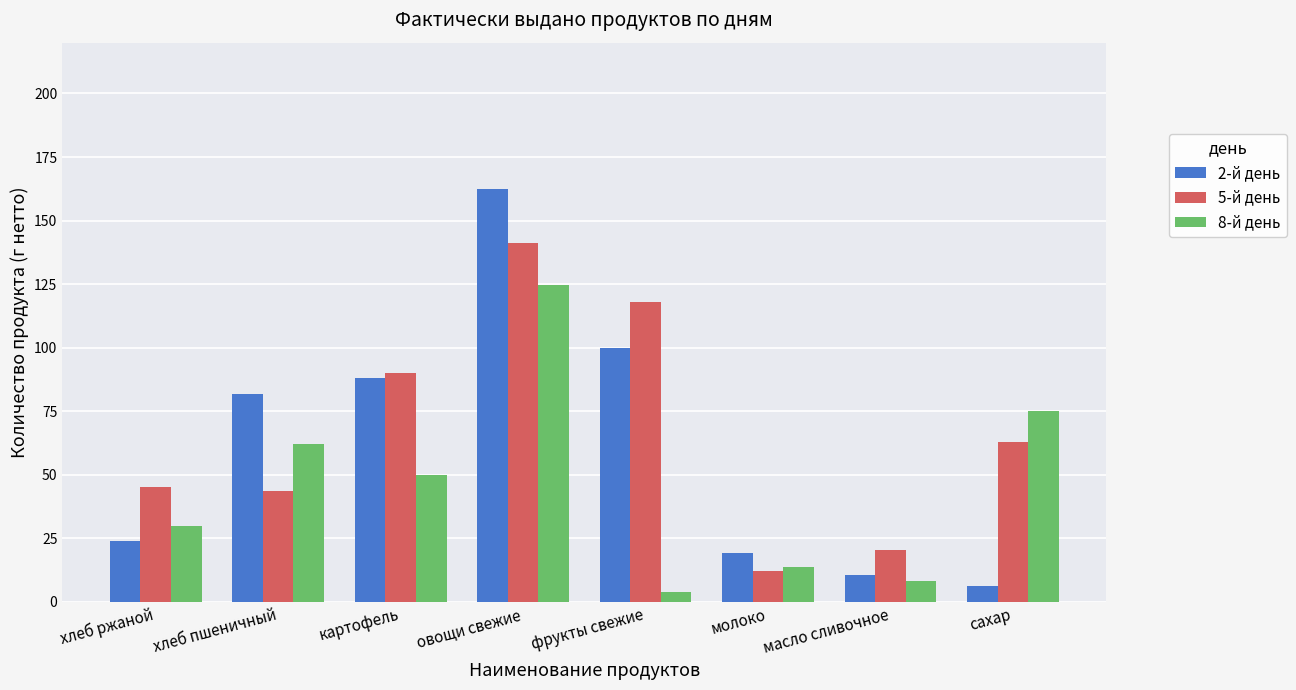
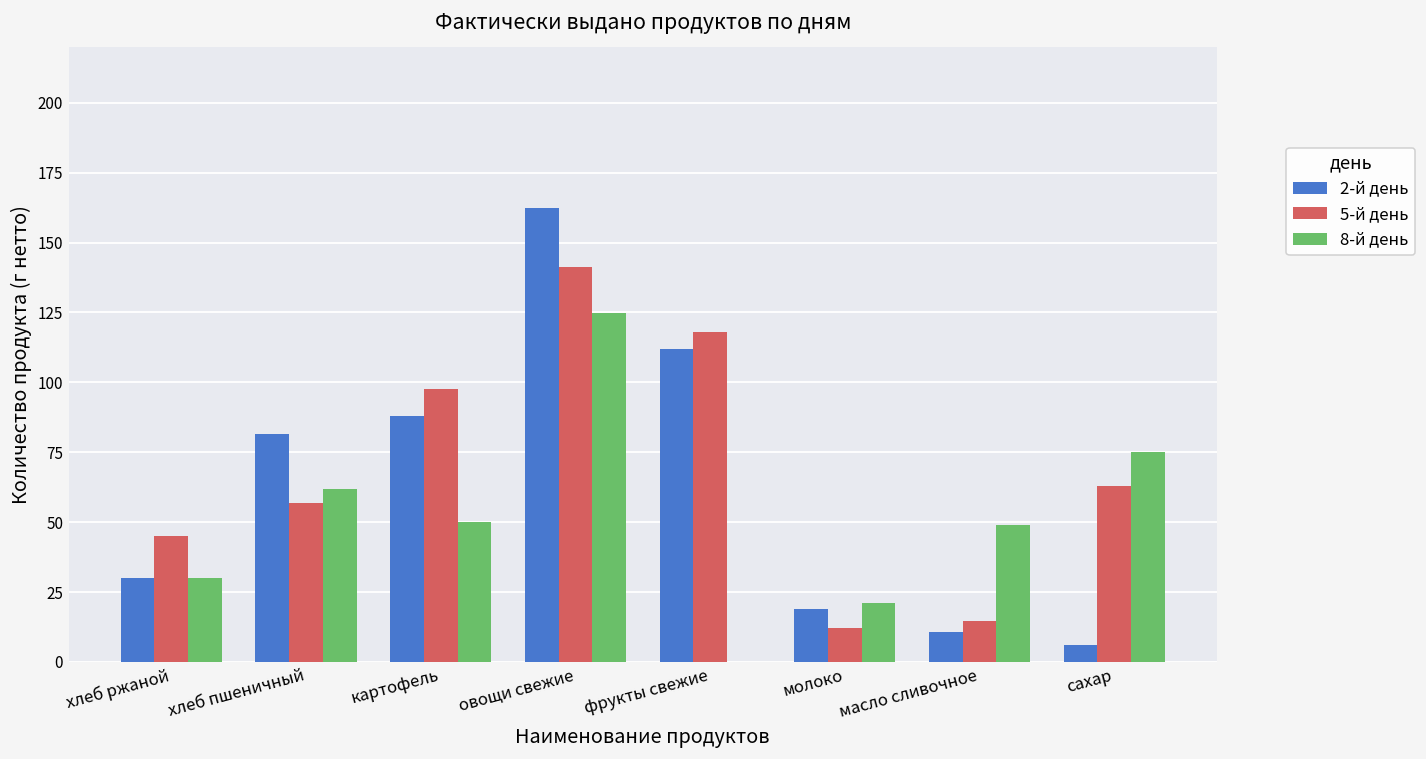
  {
    "2-й день": {
-     "хлеб ржаной": 24,
+     "хлеб ржаной": 30,
      "хлеб пшеничный": 82,
      "картофель": 88,
      "овощи свежие": 162,
-     "фрукты свежие": 100,
+     "фрукты свежие": 112,
      "молоко": 19,
      "масло сливочное": 11,
      "сахар": 6
    },
    "5-й день": {
      "хлеб ржаной": 45,
-     "хлеб пшеничный": 44,
-     "картофель": 90,
+     "хлеб пшеничный": 57,
+     "картофель": 98,
      "овощи свежие": 141,
      "фрукты свежие": 118,
      "молоко": 12,
-     "масло сливочное": 21,
+     "масло сливочное": 15,
      "сахар": 63
    },
    "8-й день": {
      "хлеб ржаной": 30,
      "хлеб пшеничный": 62,
      "картофель": 50,
      "овощи свежие": 125,
-     "фрукты свежие": 4,
-     "молоко": 14,
-     "масло сливочное": 8,
+     "фрукты свежие": 0,
+     "молоко": 21,
+     "масло сливочное": 49,
      "сахар": 75
    }
  }
